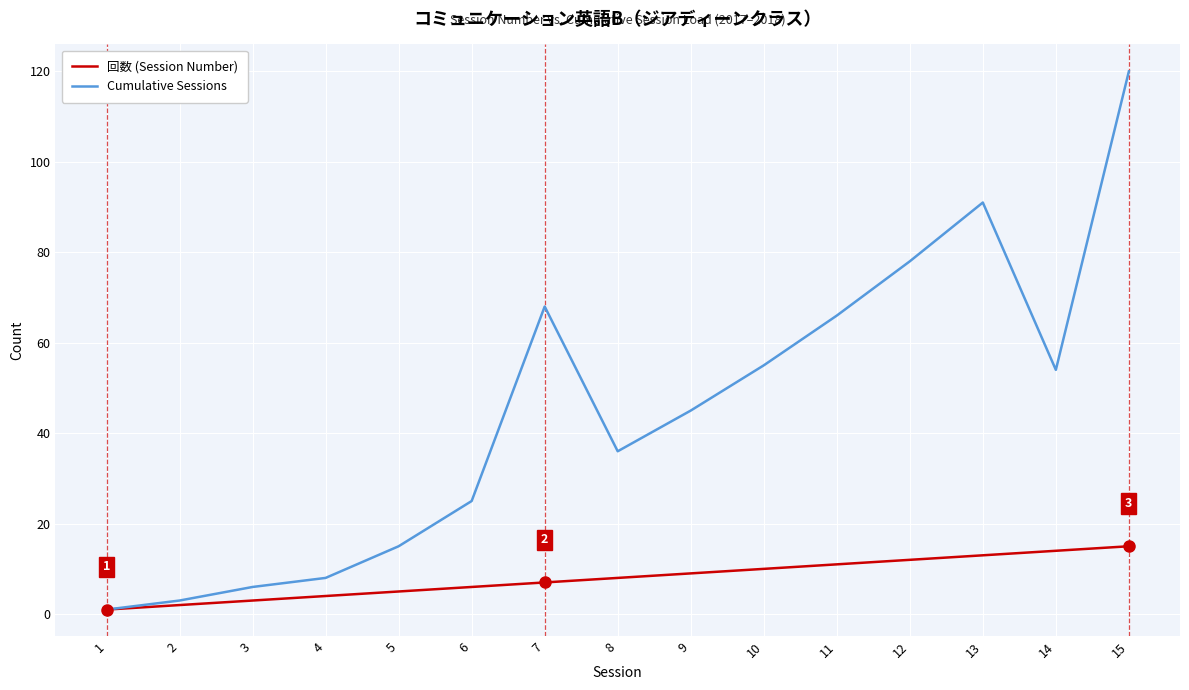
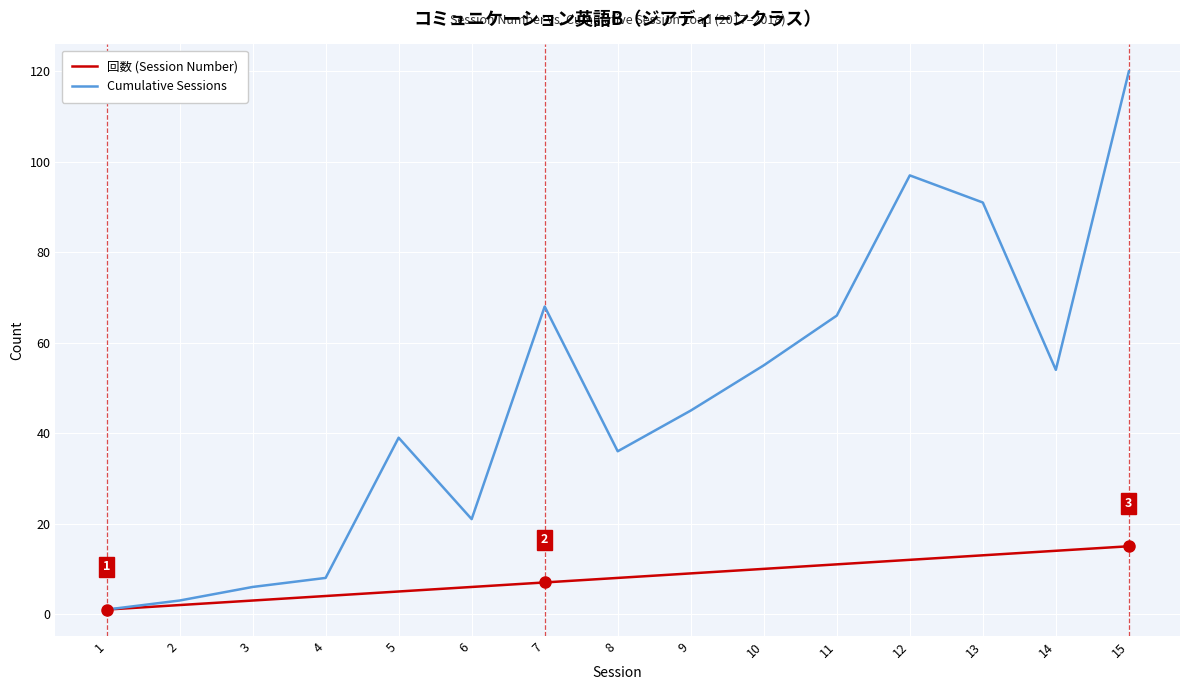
  {
    "Cumulative Sessions": {
      "2": 3,
      "3": 6,
      "4": 8,
-     "5": 15,
-     "6": 25,
+     "5": 39,
+     "6": 21,
      "7": 68,
      "8": 36,
      "9": 45,
      "10": 55,
      "11": 66,
-     "12": 78,
+     "12": 97,
      "13": 91,
      "14": 54,
      "15": 120
    }
  }
